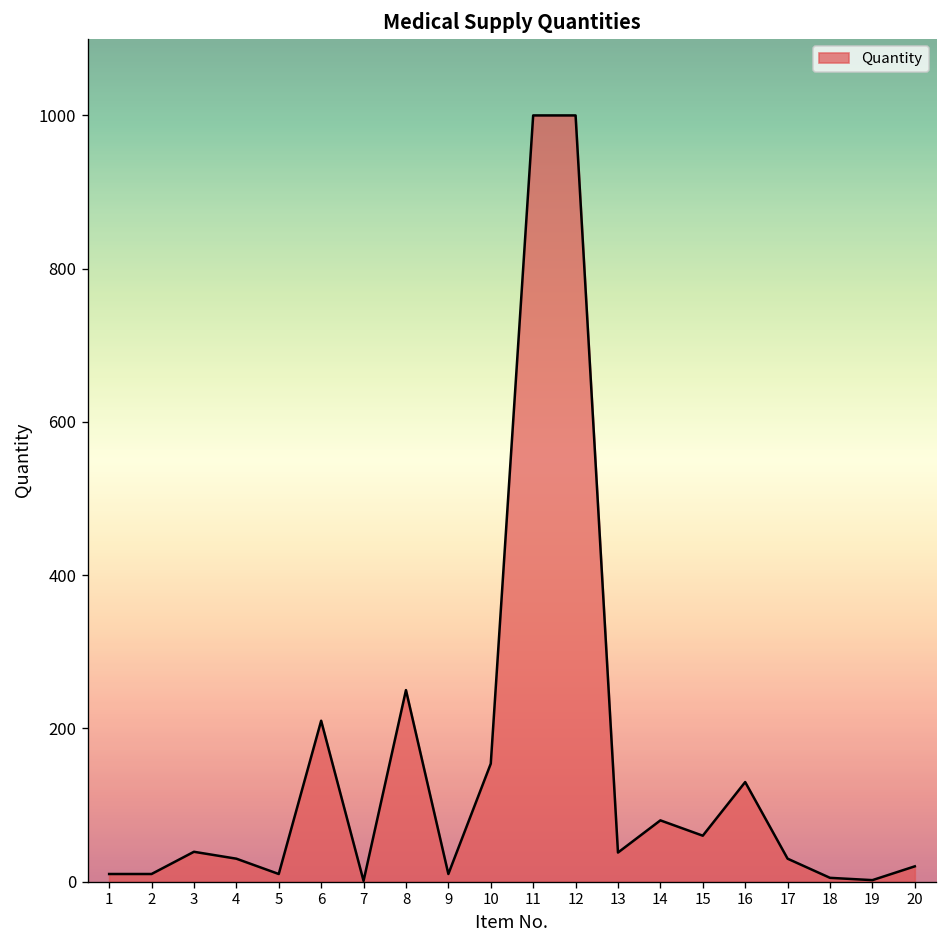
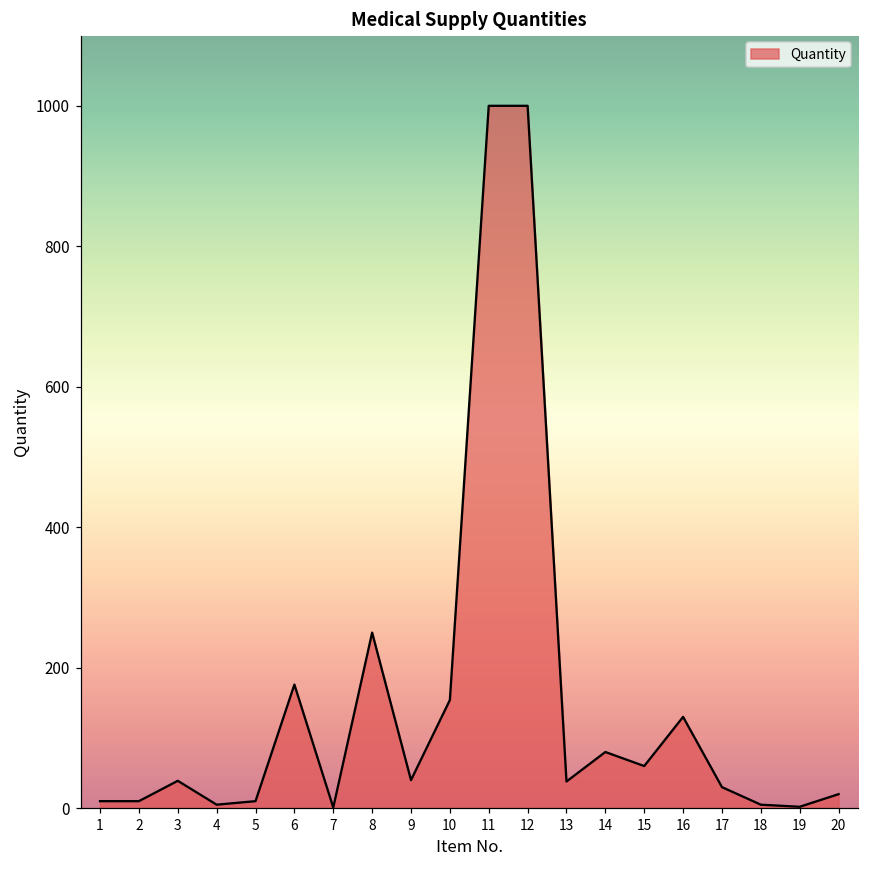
  {
    "1": 10,
    "2": 10,
    "3": 40,
-   "4": 30,
+   "4": 10,
    "5": 10,
-   "6": 210,
+   "6": 180,
    "7": 0,
    "8": 250,
-   "9": 10,
+   "9": 40,
    "10": 150,
    "11": 1000,
    "12": 1000,
    "13": 40,
    "14": 80,
    "15": 60,
    "16": 130,
    "17": 30,
    "18": 10,
    "19": 0,
    "20": 20
  }
